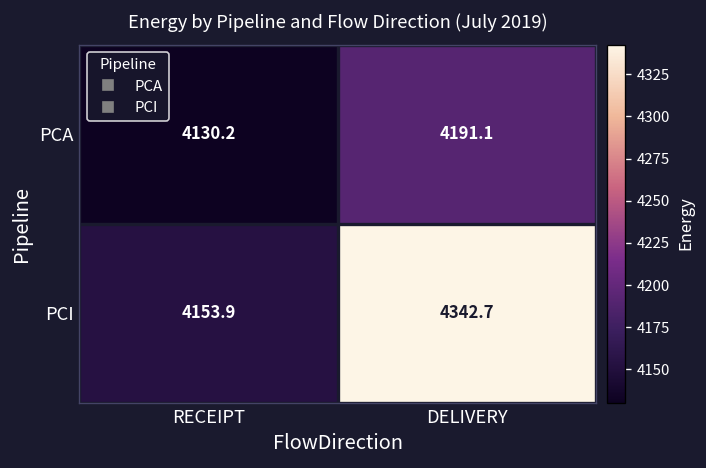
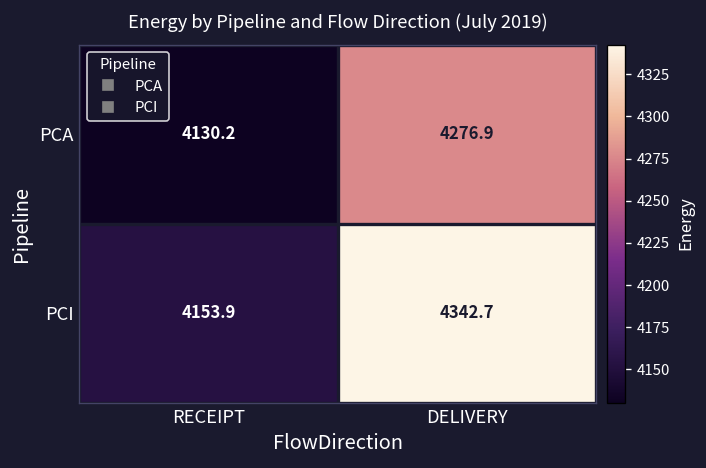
  {
    "PCA": {
      "RECEIPT": 4130.2,
-     "DELIVERY": 4191.1
+     "DELIVERY": 4276.9
    },
    "PCI": {
      "RECEIPT": 4153.9,
      "DELIVERY": 4342.7
    }
  }
